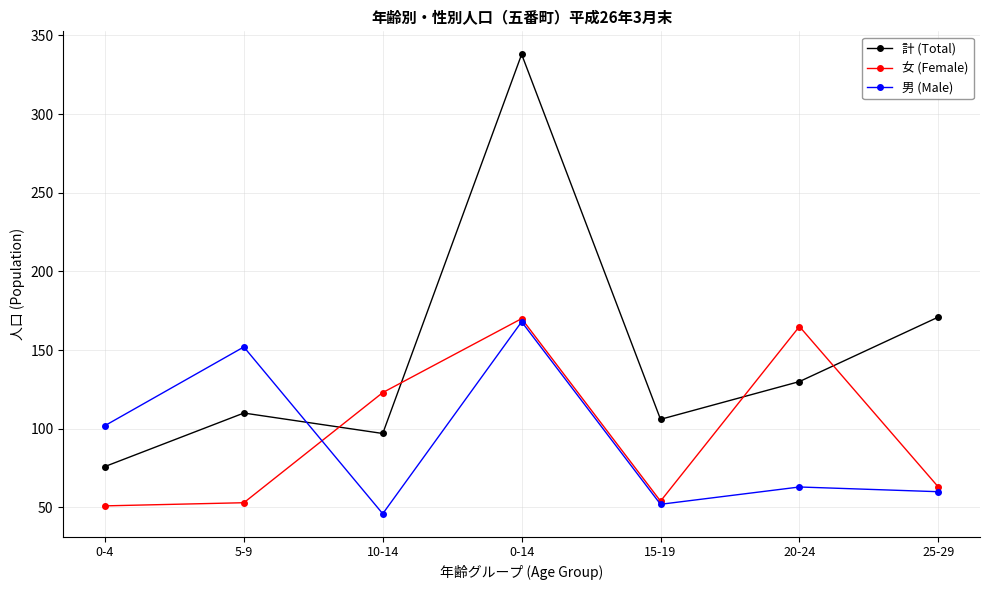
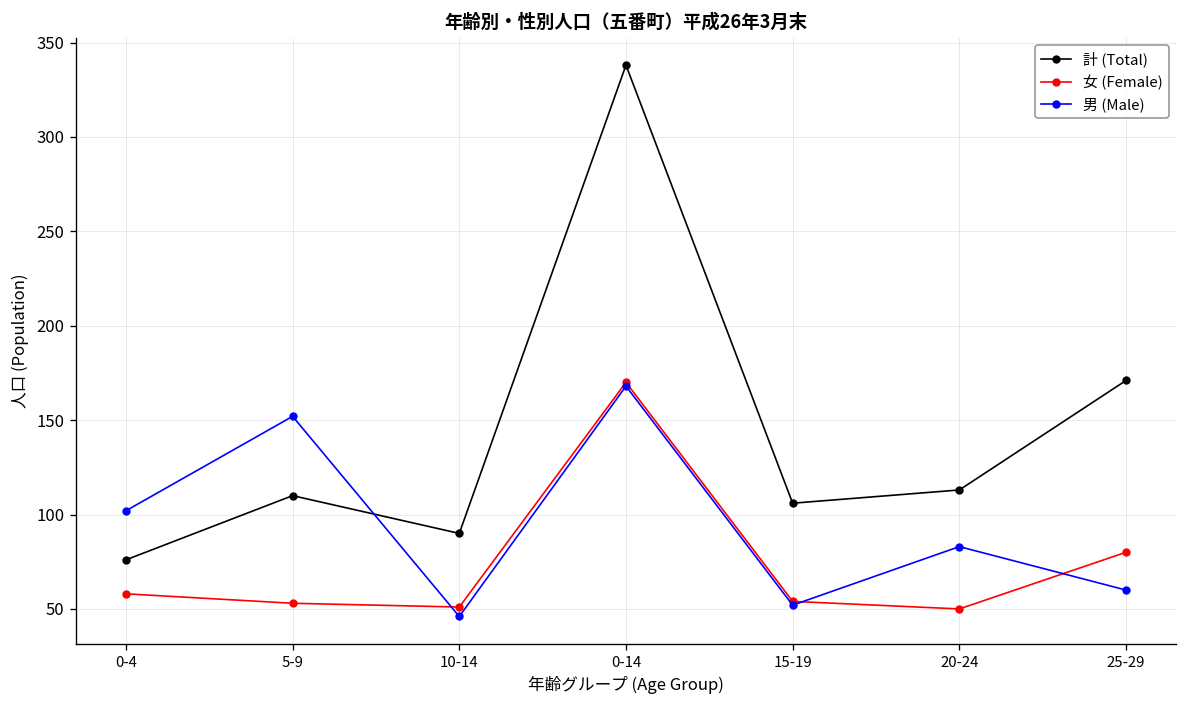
  {
    "計 (Total)": {
      "0-4": 76,
      "5-9": 110,
-     "10-14": 97,
+     "10-14": 90,
      "0-14": 338,
      "15-19": 106,
-     "20-24": 130,
+     "20-24": 113,
      "25-29": 171
    },
    "女 (Female)": {
-     "0-4": 51,
+     "0-4": 58,
      "5-9": 53,
-     "10-14": 123,
+     "10-14": 51,
      "0-14": 170,
      "15-19": 54,
-     "20-24": 165,
-     "25-29": 63
+     "20-24": 50,
+     "25-29": 80
    },
    "男 (Male)": {
      "0-4": 102,
      "5-9": 152,
      "10-14": 46,
      "0-14": 168,
      "15-19": 52,
-     "20-24": 63,
+     "20-24": 83,
      "25-29": 60
    }
  }
